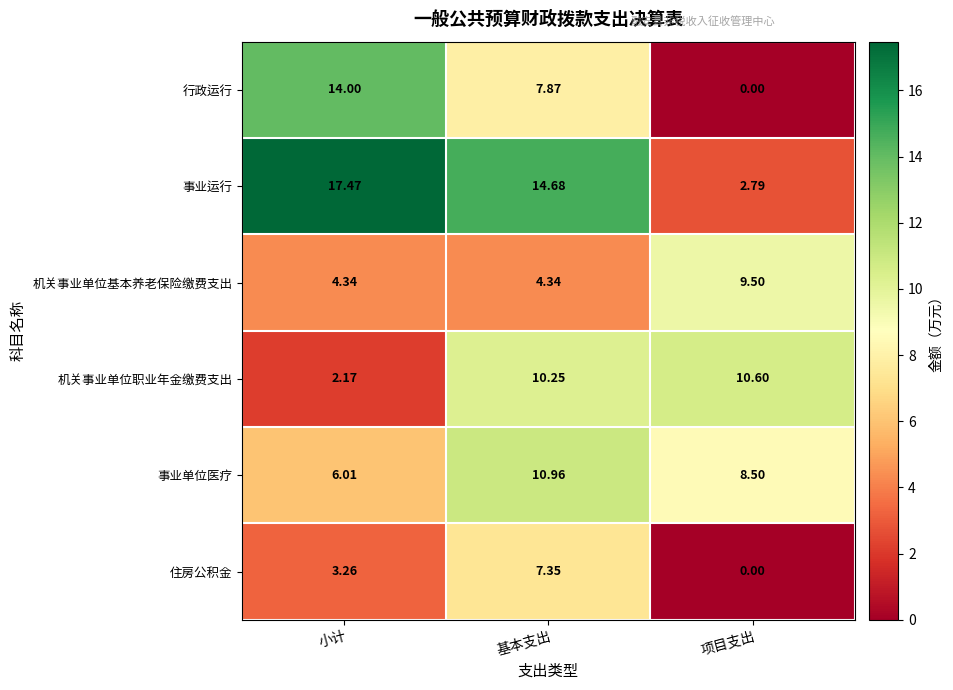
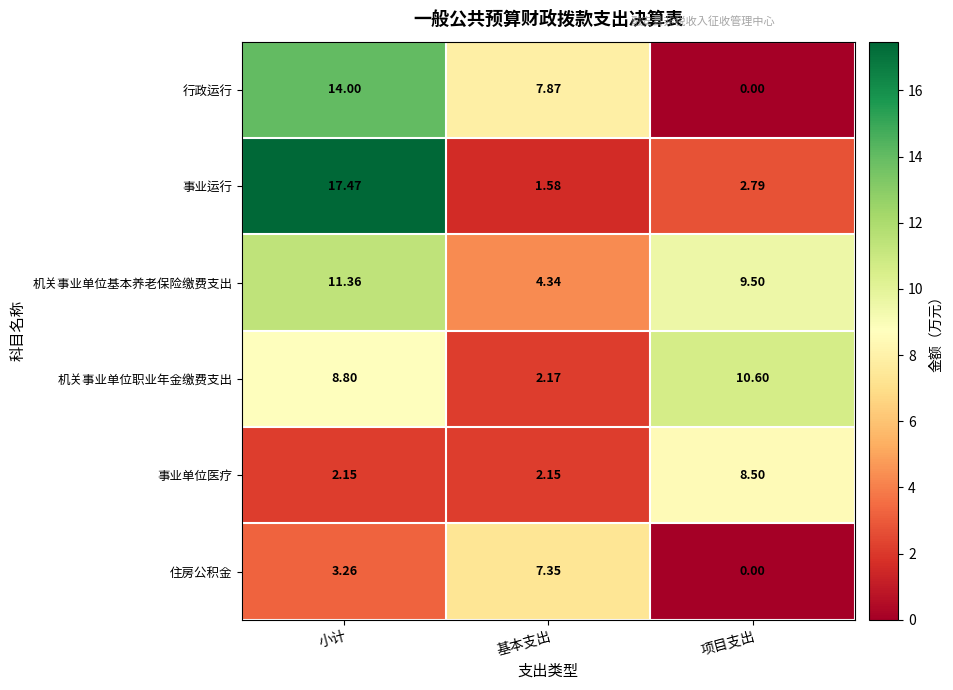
  {
    "行政运行": {
      "小计": 14.00,
      "基本支出": 7.87,
      "项目支出": 0.00
    },
    "事业运行": {
      "小计": 17.47,
-     "基本支出": 14.68,
+     "基本支出": 1.58,
      "项目支出": 2.79
    },
    "机关事业单位基本养老保险缴费支出": {
-     "小计": 4.34,
+     "小计": 11.36,
      "基本支出": 4.34,
      "项目支出": 9.50
    },
    "机关事业单位职业年金缴费支出": {
-     "小计": 2.17,
-     "基本支出": 10.25,
+     "小计": 8.80,
+     "基本支出": 2.17,
      "项目支出": 10.60
    },
    "事业单位医疗": {
-     "小计": 6.01,
-     "基本支出": 10.96,
+     "小计": 2.15,
+     "基本支出": 2.15,
      "项目支出": 8.50
    },
    "住房公积金": {
      "小计": 3.26,
      "基本支出": 7.35,
      "项目支出": 0.00
    }
  }
